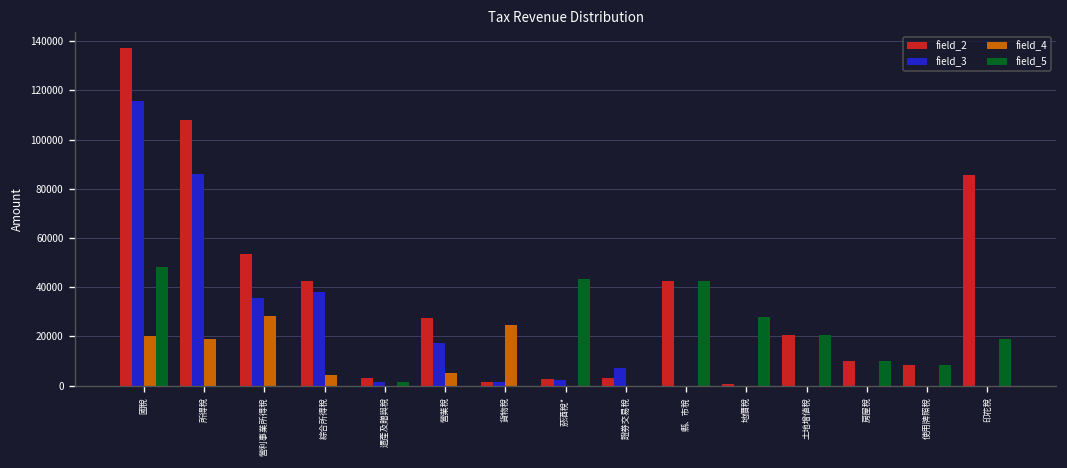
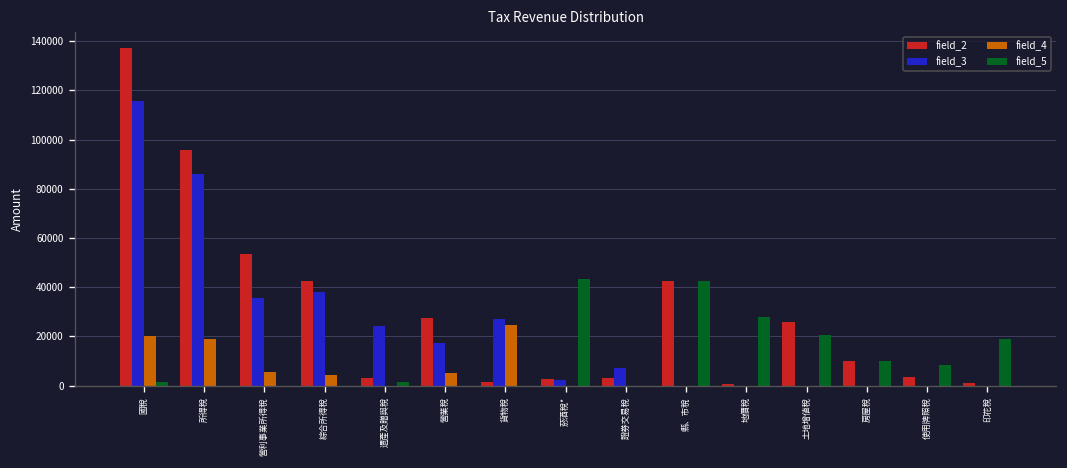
  {
    "field_2": {
      "國稅": 137000,
-     "所得稅": 108000,
+     "所得稅": 96000,
      "營利事業所得稅": 53000,
      "綜合所得稅": 42000,
      "遗產及贈與稅": 3000,
      "營業稅": 28000,
      "貨物稅": 1000,
      "菸酒稅*": 2000,
      "證券交易稅": 3000,
      "縣、市稅": 42000,
-     "土地增値稅": 21000,
+     "土地增値稅": 26000,
      "房屋稅": 10000,
-     "使用牌照稅": 8000,
-     "印花稅": 85000
+     "使用牌照稅": 4000,
+     "印花稅": 1000
    },
    "field_3": {
      "國稅": 116000,
      "所得稅": 86000,
      "營利事業所得稅": 35000,
      "綜合所得稅": 38000,
-     "遗產及贈與稅": 1000,
+     "遗產及贈與稅": 24000,
      "營業稅": 17000,
-     "貨物稅": 1000,
+     "貨物稅": 27000,
      "菸酒稅*": 2000,
      "證券交易稅": 7000,
      "縣、市稅": 0,
      "地價稅": 0,
      "土地增値稅": 0,
      "房屋稅": 0,
      "使用牌照稅": 0,
      "印花稅": 0
    },
    "field_4": {
      "國稅": 20000,
      "所得稅": 19000,
-     "營利事業所得稅": 28000,
+     "營利事業所得稅": 5000,
      "綜合所得稅": 4000,
      "遗產及贈與稅": 0,
      "營業稅": 5000,
      "貨物稅": 25000,
      "菸酒稅*": 0,
      "證券交易稅": 0,
      "縣、市稅": 0,
      "地價稅": 0,
      "土地增値稅": 0,
      "房屋稅": 0,
      "使用牌照稅": 0,
      "印花稅": 0
    },
    "field_5": {
-     "國稅": 48000,
+     "國稅": 2000,
      "所得稅": 0,
      "營利事業所得稅": 0,
      "綜合所得稅": 0,
      "遗產及贈與稅": 1000,
      "營業稅": 0,
      "貨物稅": 0,
      "菸酒稅*": 43000,
      "證券交易稅": 0,
      "縣、市稅": 42000,
      "地價稅": 28000,
      "土地增値稅": 21000,
      "房屋稅": 10000,
      "使用牌照稅": 8000,
      "印花稅": 19000
    }
  }
